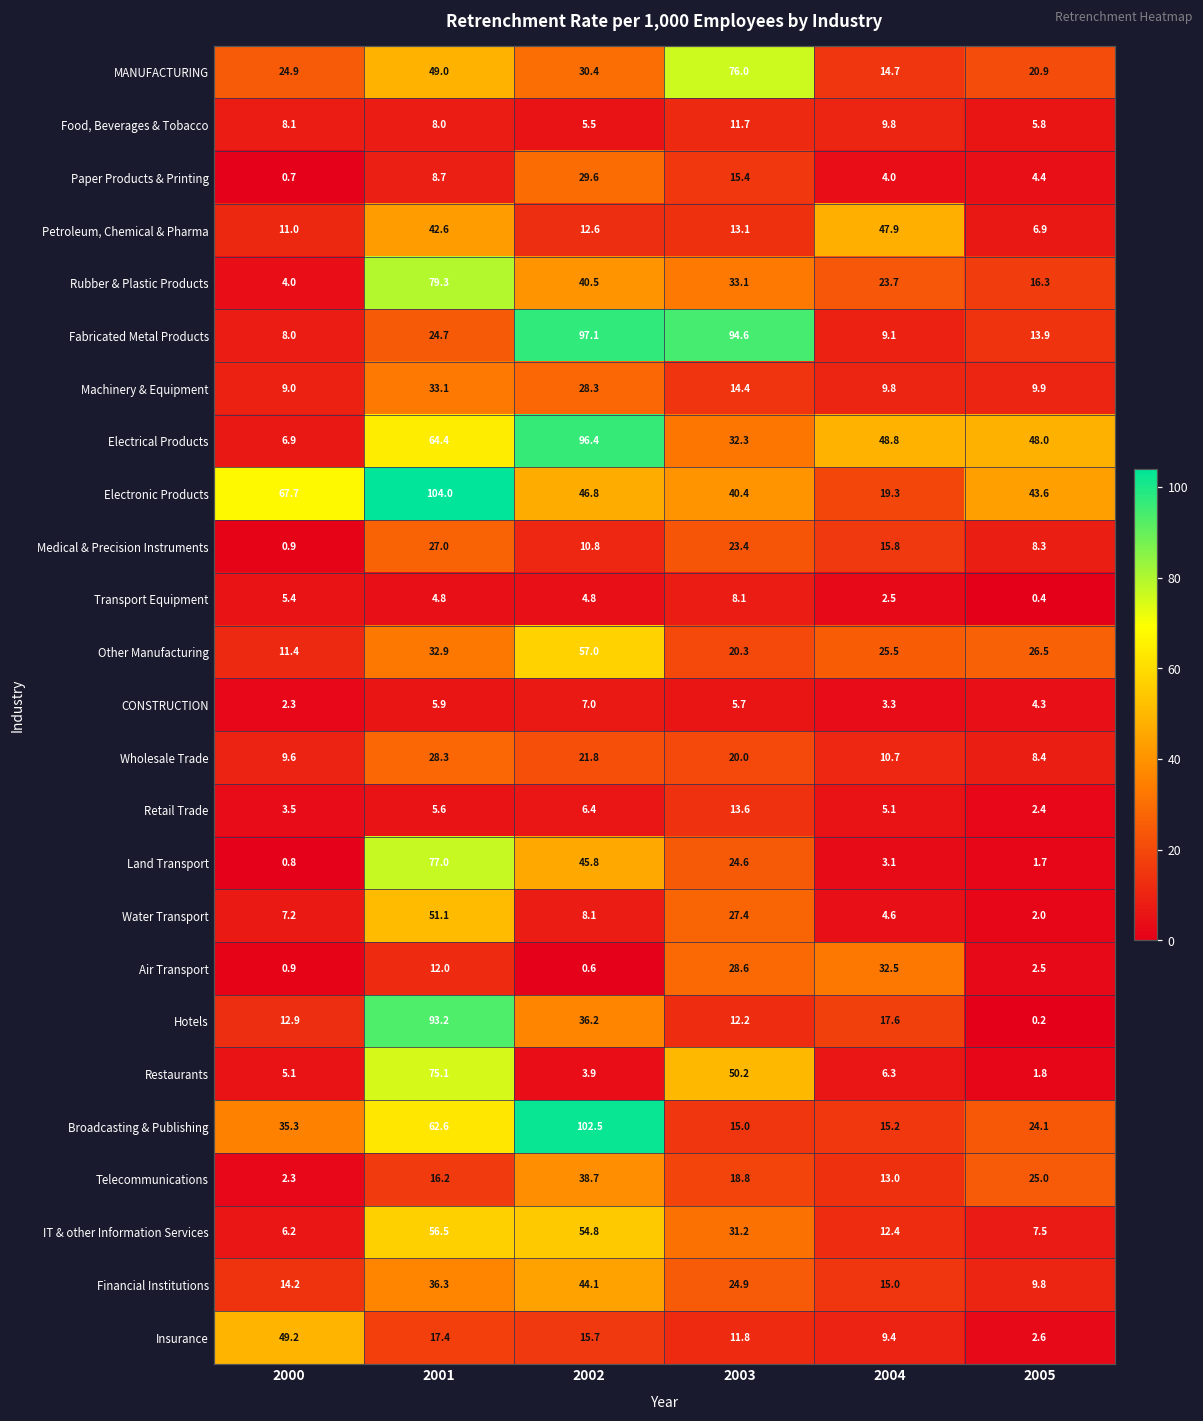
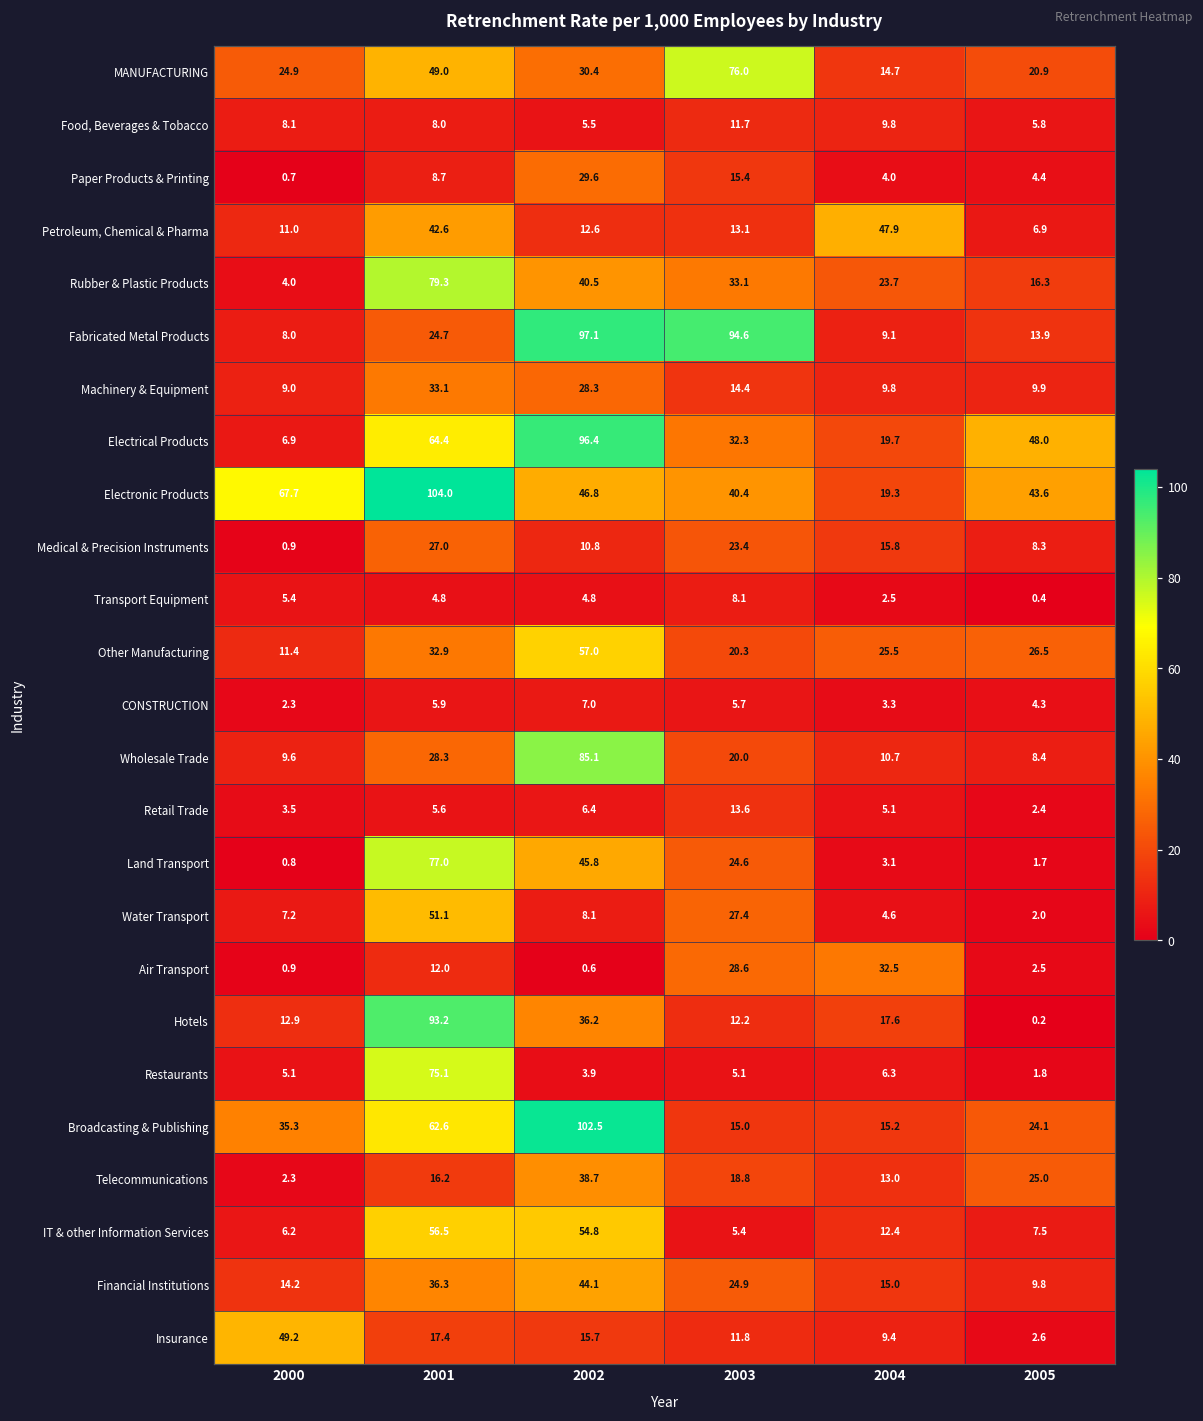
  {
    "MANUFACTURING": {
      "2000": 24.9,
      "2001": 49.0,
      "2002": 30.4,
      "2003": 76.0,
      "2004": 14.7,
      "2005": 20.9
    },
    "Food, Beverages & Tobacco": {
      "2000": 8.1,
      "2001": 8.0,
      "2002": 5.5,
      "2003": 11.7,
      "2004": 9.8,
      "2005": 5.8
    },
    "Paper Products & Printing": {
      "2000": 0.7,
      "2001": 8.7,
      "2002": 29.6,
      "2003": 15.4,
      "2004": 4.0,
      "2005": 4.4
    },
    "Petroleum, Chemical & Pharma": {
      "2000": 11.0,
      "2001": 42.6,
      "2002": 12.6,
      "2003": 13.1,
      "2004": 47.9,
      "2005": 6.9
    },
    "Rubber & Plastic Products": {
      "2000": 4.0,
      "2001": 79.3,
      "2002": 40.5,
      "2003": 33.1,
      "2004": 23.7,
      "2005": 16.3
    },
    "Fabricated Metal Products": {
      "2000": 8.0,
      "2001": 24.7,
      "2002": 97.1,
      "2003": 94.6,
      "2004": 9.1,
      "2005": 13.9
    },
    "Machinery & Equipment": {
      "2000": 9.0,
      "2001": 33.1,
      "2002": 28.3,
      "2003": 14.4,
      "2004": 9.8,
      "2005": 9.9
    },
    "Electrical Products": {
      "2000": 6.9,
      "2001": 64.4,
      "2002": 96.4,
      "2003": 32.3,
-     "2004": 48.8,
+     "2004": 19.7,
      "2005": 48.0
    },
    "Electronic Products": {
      "2000": 67.7,
      "2001": 104.0,
      "2002": 46.8,
      "2003": 40.4,
      "2004": 19.3,
      "2005": 43.6
    },
    "Medical & Precision Instruments": {
      "2000": 0.9,
      "2001": 27.0,
      "2002": 10.8,
      "2003": 23.4,
      "2004": 15.8,
      "2005": 8.3
    },
    "Transport Equipment": {
      "2000": 5.4,
      "2001": 4.8,
      "2002": 4.8,
      "2003": 8.1,
      "2004": 2.5,
      "2005": 0.4
    },
    "Other Manufacturing": {
      "2000": 11.4,
      "2001": 32.9,
      "2002": 57.0,
      "2003": 20.3,
      "2004": 25.5,
      "2005": 26.5
    },
    "CONSTRUCTION": {
      "2000": 2.3,
      "2001": 5.9,
      "2002": 7.0,
      "2003": 5.7,
      "2004": 3.3,
      "2005": 4.3
    },
    "Wholesale Trade": {
      "2000": 9.6,
      "2001": 28.3,
-     "2002": 21.8,
+     "2002": 85.1,
      "2003": 20.0,
      "2004": 10.7,
      "2005": 8.4
    },
    "Retail Trade": {
      "2000": 3.5,
      "2001": 5.6,
      "2002": 6.4,
      "2003": 13.6,
      "2004": 5.1,
      "2005": 2.4
    },
    "Land Transport": {
      "2000": 0.8,
      "2001": 77.0,
      "2002": 45.8,
      "2003": 24.6,
      "2004": 3.1,
      "2005": 1.7
    },
    "Water Transport": {
      "2000": 7.2,
      "2001": 51.1,
      "2002": 8.1,
      "2003": 27.4,
      "2004": 4.6,
      "2005": 2.0
    },
    "Air Transport": {
      "2000": 0.9,
      "2001": 12.0,
      "2002": 0.6,
      "2003": 28.6,
      "2004": 32.5,
      "2005": 2.5
    },
    "Hotels": {
      "2000": 12.9,
      "2001": 93.2,
      "2002": 36.2,
      "2003": 12.2,
      "2004": 17.6,
      "2005": 0.2
    },
    "Restaurants": {
      "2000": 5.1,
      "2001": 75.1,
      "2002": 3.9,
-     "2003": 50.2,
+     "2003": 5.1,
      "2004": 6.3,
      "2005": 1.8
    },
    "Broadcasting & Publishing": {
      "2000": 35.3,
      "2001": 62.6,
      "2002": 102.5,
      "2003": 15.0,
      "2004": 15.2,
      "2005": 24.1
    },
    "Telecommunications": {
      "2000": 2.3,
      "2001": 16.2,
      "2002": 38.7,
      "2003": 18.8,
      "2004": 13.0,
      "2005": 25.0
    },
    "IT & other Information Services": {
      "2000": 6.2,
      "2001": 56.5,
      "2002": 54.8,
-     "2003": 31.2,
+     "2003": 5.4,
      "2004": 12.4,
      "2005": 7.5
    },
    "Financial Institutions": {
      "2000": 14.2,
      "2001": 36.3,
      "2002": 44.1,
      "2003": 24.9,
      "2004": 15.0,
      "2005": 9.8
    },
    "Insurance": {
      "2000": 49.2,
      "2001": 17.4,
      "2002": 15.7,
      "2003": 11.8,
      "2004": 9.4,
      "2005": 2.6
    }
  }
